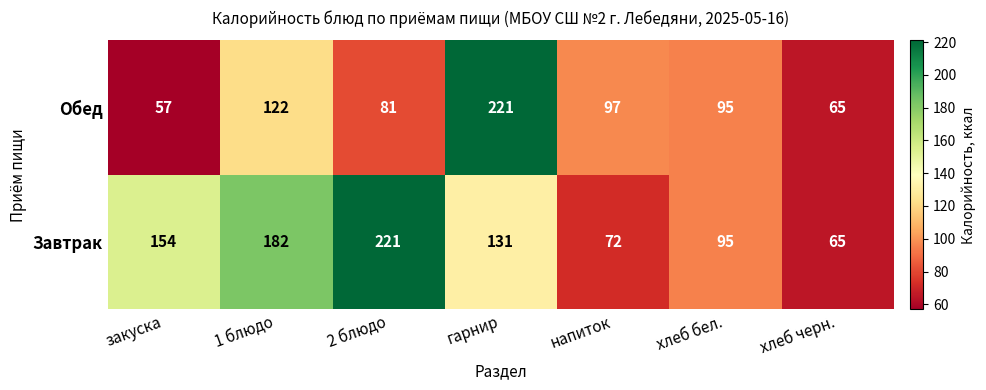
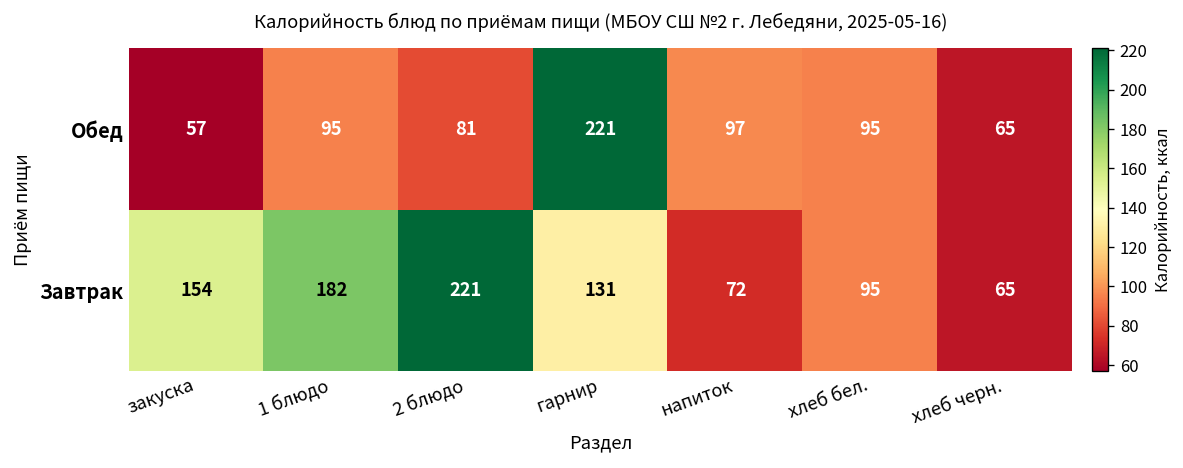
  {
    "Обед": {
      "закуска": 57,
-     "1 блюдо": 122,
+     "1 блюдо": 95,
      "2 блюдо": 81,
      "гарнир": 221,
      "напиток": 97,
      "хлеб бел.": 95,
      "хлеб черн.": 65
    },
    "Завтрак": {
      "закуска": 154,
      "1 блюдо": 182,
      "2 блюдо": 221,
      "гарнир": 131,
      "напиток": 72,
      "хлеб бел.": 95,
      "хлеб черн.": 65
    }
  }
